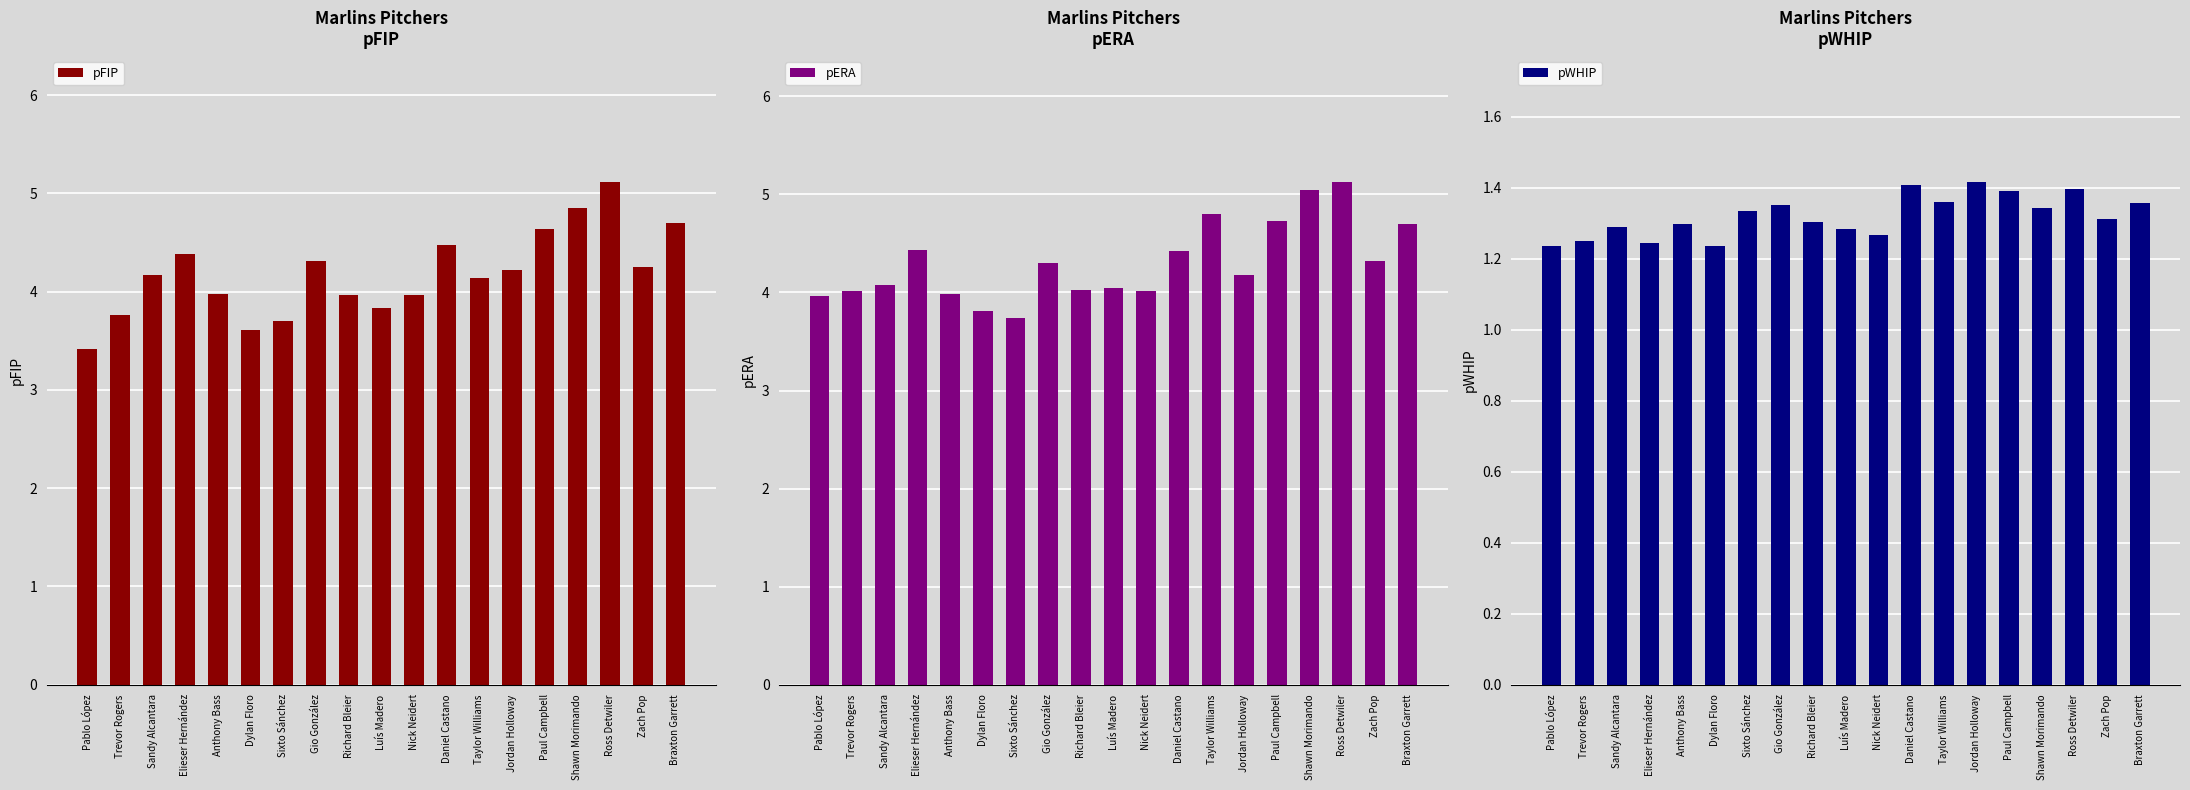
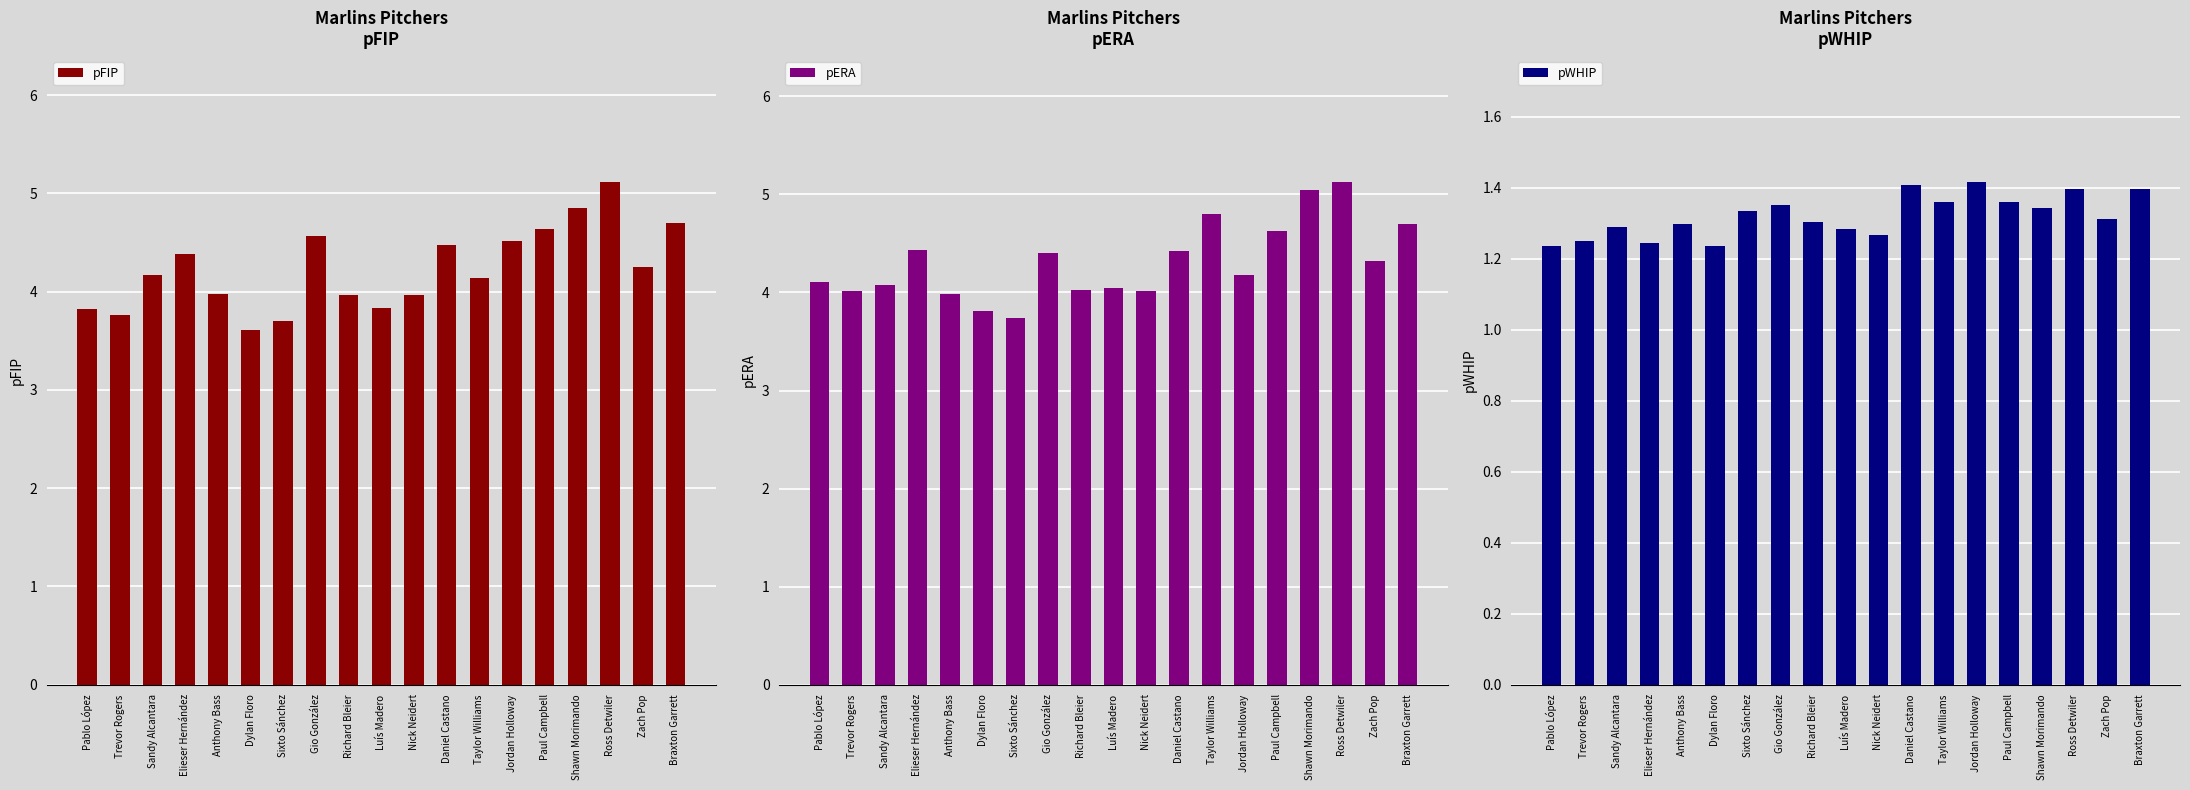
  {
    "Marlins Pitchers pFIP": {
-     "Pablo López": 3.4,
+     "Pablo López": 3.8,
      "Trevor Rogers": 3.8,
      "Sandy Alcantara": 4.2,
      "Elieser Hernández": 4.4,
      "Anthony Bass": 4.0,
      "Dylan Floro": 3.6,
      "Sixto Sánchez": 3.7,
-     "Gio González": 4.3,
+     "Gio González": 4.6,
      "Richard Bleier": 4.0,
      "Luís Madero": 3.8,
      "Nick Neidert": 4.0,
      "Daniel Castano": 4.5,
      "Taylor Williams": 4.1,
-     "Jordan Holloway": 4.2,
+     "Jordan Holloway": 4.5,
      "Paul Campbell": 4.6,
      "Shawn Morimando": 4.9,
      "Ross Detwiler": 5.1,
      "Zach Pop": 4.3,
      "Braxton Garrett": 4.7
    },
    "Marlins Pitchers pERA": {
-     "Pablo López": 4.0,
+     "Pablo López": 4.1,
      "Trevor Rogers": 4.0,
      "Sandy Alcantara": 4.1,
      "Elieser Hernández": 4.4,
      "Anthony Bass": 4.0,
      "Dylan Floro": 3.8,
      "Sixto Sánchez": 3.7,
-     "Gio González": 4.3,
+     "Gio González": 4.4,
      "Richard Bleier": 4.0,
      "Luís Madero": 4.1,
      "Nick Neidert": 4.0,
      "Daniel Castano": 4.4,
      "Taylor Williams": 4.8,
      "Jordan Holloway": 4.2,
-     "Paul Campbell": 4.7,
+     "Paul Campbell": 4.6,
      "Shawn Morimando": 5.0,
      "Ross Detwiler": 5.1,
      "Zach Pop": 4.3,
      "Braxton Garrett": 4.7
    },
    "Marlins Pitchers pWHIP": {
      "Pablo López": 1.24,
      "Trevor Rogers": 1.25,
      "Sandy Alcantara": 1.29,
      "Elieser Hernández": 1.25,
      "Anthony Bass": 1.30,
      "Dylan Floro": 1.24,
      "Sixto Sánchez": 1.33,
      "Gio González": 1.35,
      "Richard Bleier": 1.30,
      "Luís Madero": 1.28,
      "Nick Neidert": 1.27,
      "Daniel Castano": 1.41,
      "Taylor Williams": 1.36,
      "Jordan Holloway": 1.42,
-     "Paul Campbell": 1.39,
+     "Paul Campbell": 1.36,
      "Shawn Morimando": 1.34,
      "Ross Detwiler": 1.40,
      "Zach Pop": 1.31,
-     "Braxton Garrett": 1.36
+     "Braxton Garrett": 1.40
    }
  }
